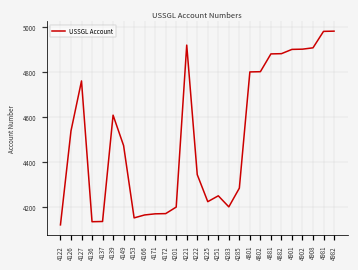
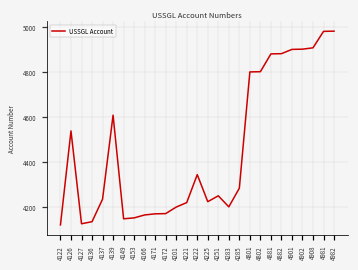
  {
    "4122": 4120,
    "4126": 4540,
-   "4127": 4760,
+   "4127": 4130,
    "4136": 4140,
-   "4137": 4140,
+   "4137": 4240,
    "4139": 4610,
-   "4149": 4470,
+   "4149": 4150,
    "4153": 4150,
    "4166": 4170,
    "4171": 4170,
    "4172": 4170,
    "4201": 4200,
-   "4221": 4920,
+   "4221": 4220,
    "4222": 4350,
    "4225": 4230,
    "4251": 4250,
    "4283": 4200,
    "4285": 4290,
    "4801": 4800,
    "4802": 4800,
    "4881": 4880,
    "4882": 4880,
    "4901": 4900,
    "4902": 4900,
    "4908": 4910,
    "4981": 4980,
    "4982": 4980
  }
